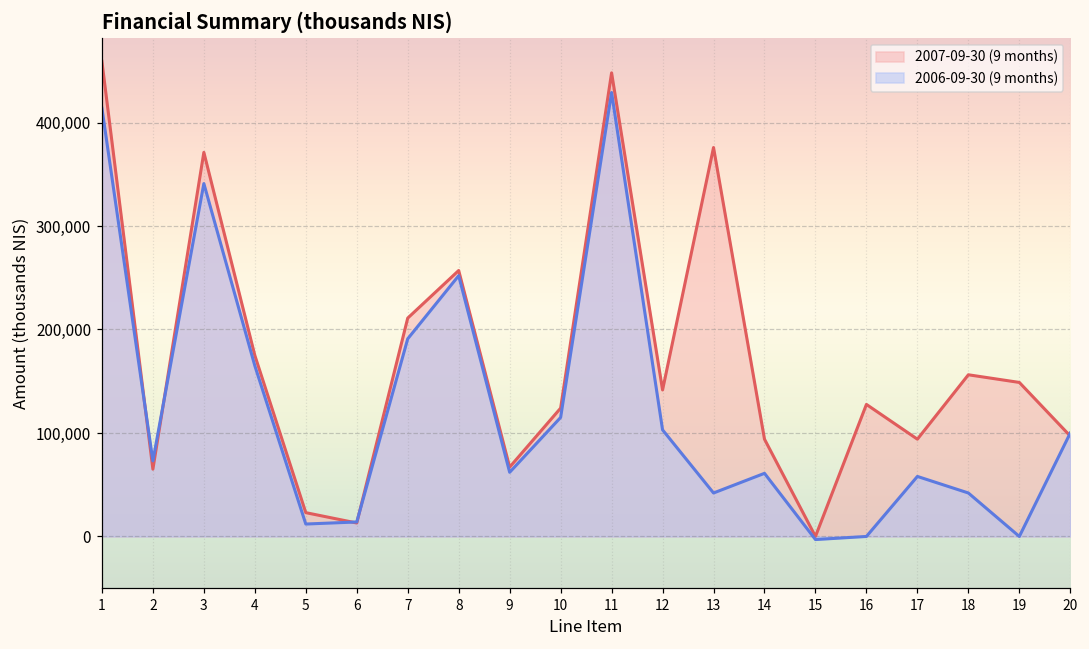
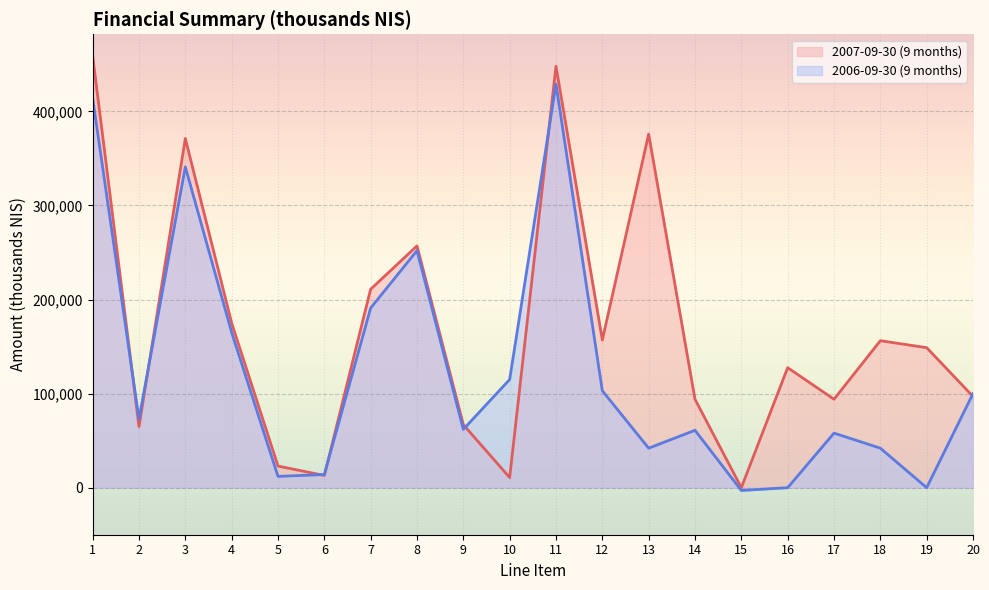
  {
    "2007-09-30 (9 months)": {
      "1": "460,000",
      "2": "70,000",
      "3": "370,000",
      "4": "180,000",
      "5": "20,000",
      "7": "210,000",
      "8": "260,000",
      "9": "70,000",
-     "10": "120,000",
+     "10": "10,000",
      "11": "450,000",
-     "12": "140,000",
+     "12": "160,000",
      "13": "380,000",
      "14": "90,000",
      "16": "130,000",
      "17": "90,000",
      "18": "160,000",
      "19": "150,000",
      "20": "100,000"
    }
  }
